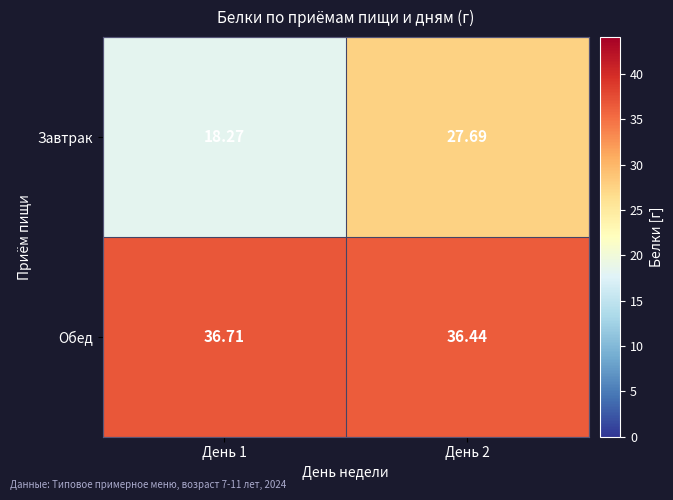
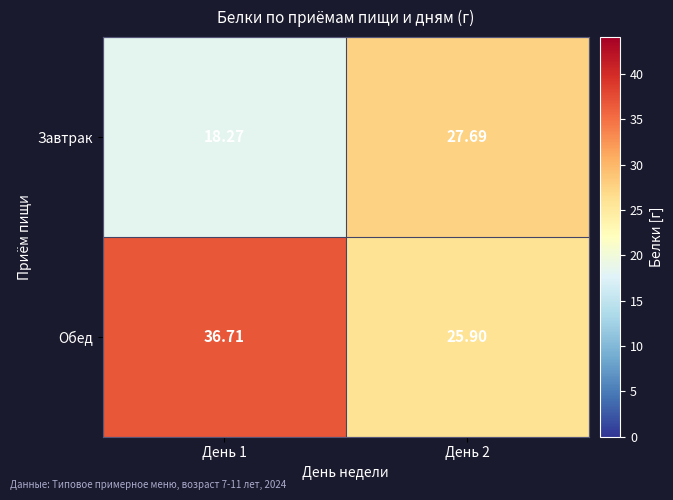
  {
    "Завтрак": {
      "День 2": 27.69
    },
    "Обед": {
      "День 1": 36.71,
-     "День 2": 36.44
+     "День 2": 25.90
    }
  }
